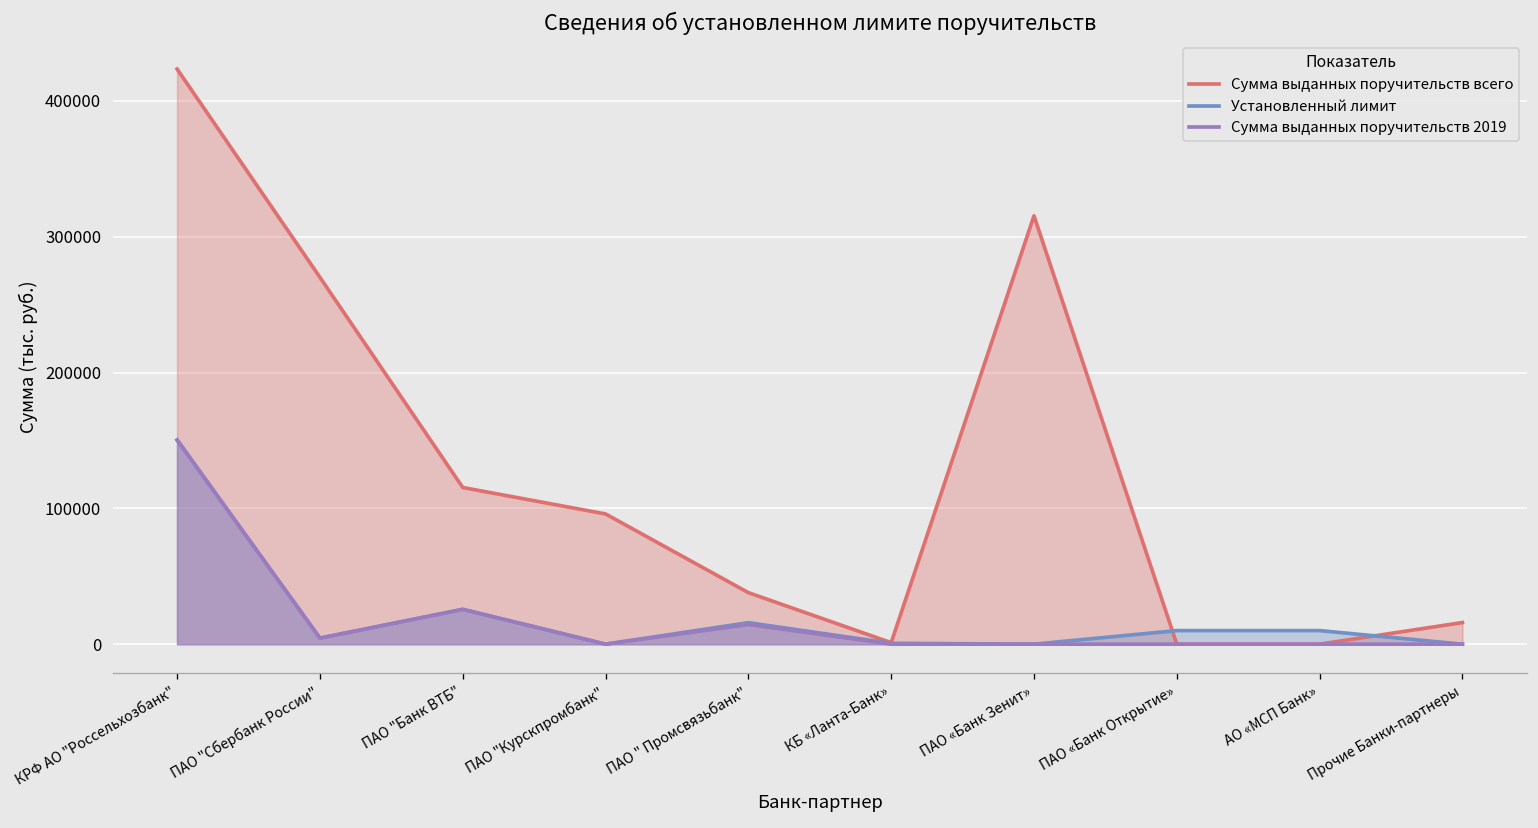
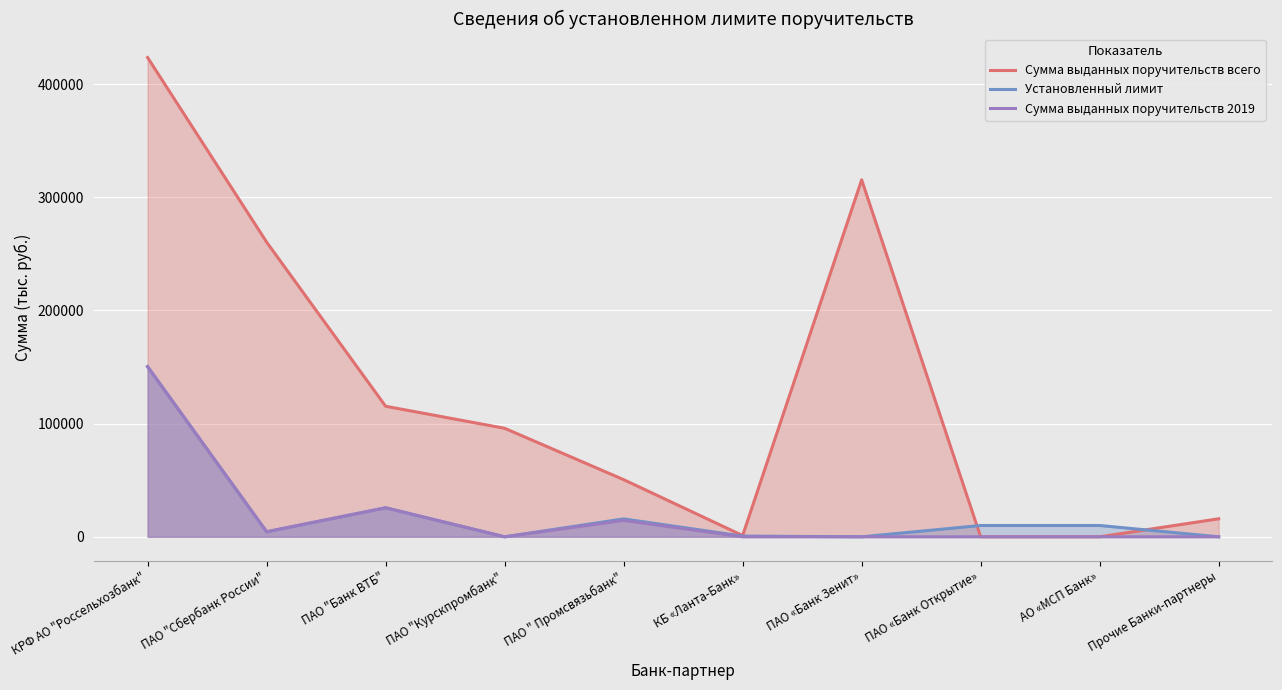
  {
    "Сумма выданных поручительств всего": {
      "КРФ АО \"Россельхозбанк\"": 423000,
-     "ПАО \"Сбербанк России\"": 270000,
+     "ПАО \"Сбербанк России\"": 260000,
      "ПАО \"Банк ВТБ\"": 115000,
      "ПАО \"Курскпромбанк\"": 96000,
-     "ПАО \" Промсвязьбанк\"": 38000,
+     "ПАО \" Промсвязьбанк\"": 51000,
      "ПАО «Банк Зенит»": 315000,
      "Прочие Банки-партнеры": 16000
    }
  }
